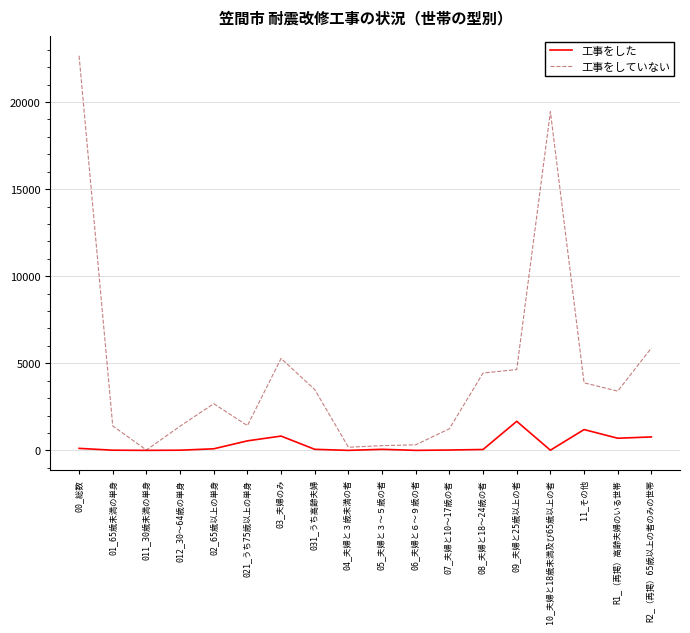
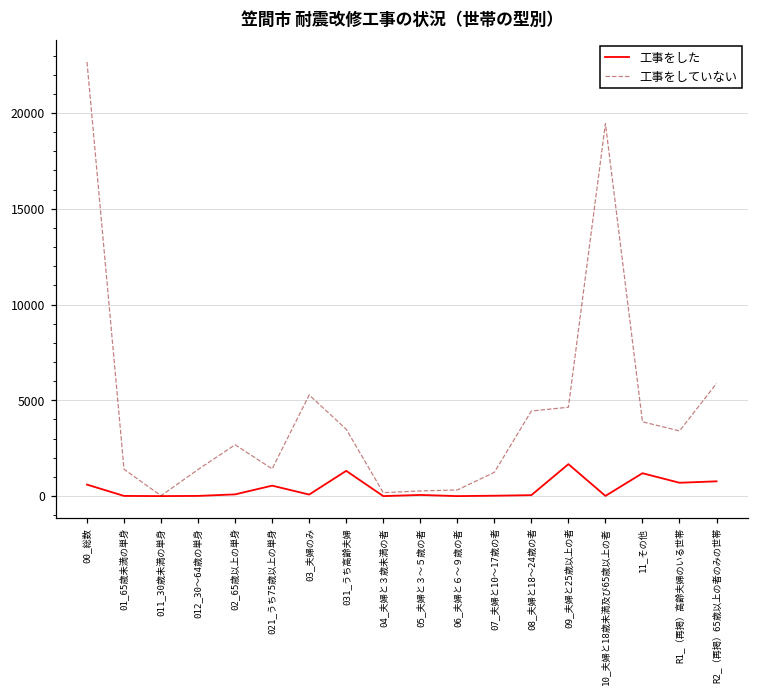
  {
    "工事をした": {
-     "00_総数": 100,
+     "00_総数": 600,
      "01_65歳未満の単身": 0,
      "012_30～64歳の単身": 0,
      "02_65歳以上の単身": 100,
      "021_うち75歳以上の単身": 500,
-     "03_夫婦のみ": 800,
-     "031_うち高齢夫婦": 100,
+     "03_夫婦のみ": 100,
+     "031_うち高齢夫婦": 1300,
      "04_夫婦と３歳未満の者": 0,
      "05_夫婦と３～５歳の者": 100,
      "06_夫婦と６～９歳の者": 0,
      "07_夫婦と10～17歳の者": 0,
      "08_夫婦と18～24歳の者": 100,
      "09_夫婦と25歳以上の者": 1700,
      "10_夫婦と18歳未満及び65歳以上の者": 0,
      "11_その他": 1200,
      "R1_（再掲）高齢夫婦のいる世帯": 700,
      "R2_（再掲）65歳以上の者のみの世帯": 800
    },
    "工事をしていない": {
      "00_総数": 22700,
      "01_65歳未満の単身": 1400,
      "012_30～64歳の単身": 1400,
      "02_65歳以上の単身": 2700,
      "021_うち75歳以上の単身": 1400,
      "03_夫婦のみ": 5300,
      "031_うち高齢夫婦": 3500,
      "04_夫婦と３歳未満の者": 200,
      "05_夫婦と３～５歳の者": 300,
      "06_夫婦と６～９歳の者": 300,
      "07_夫婦と10～17歳の者": 1200,
      "08_夫婦と18～24歳の者": 4400,
      "09_夫婦と25歳以上の者": 4600,
      "10_夫婦と18歳未満及び65歳以上の者": 19400,
      "11_その他": 3900,
      "R1_（再掲）高齢夫婦のいる世帯": 3400,
      "R2_（再掲）65歳以上の者のみの世帯": 5900
    }
  }
